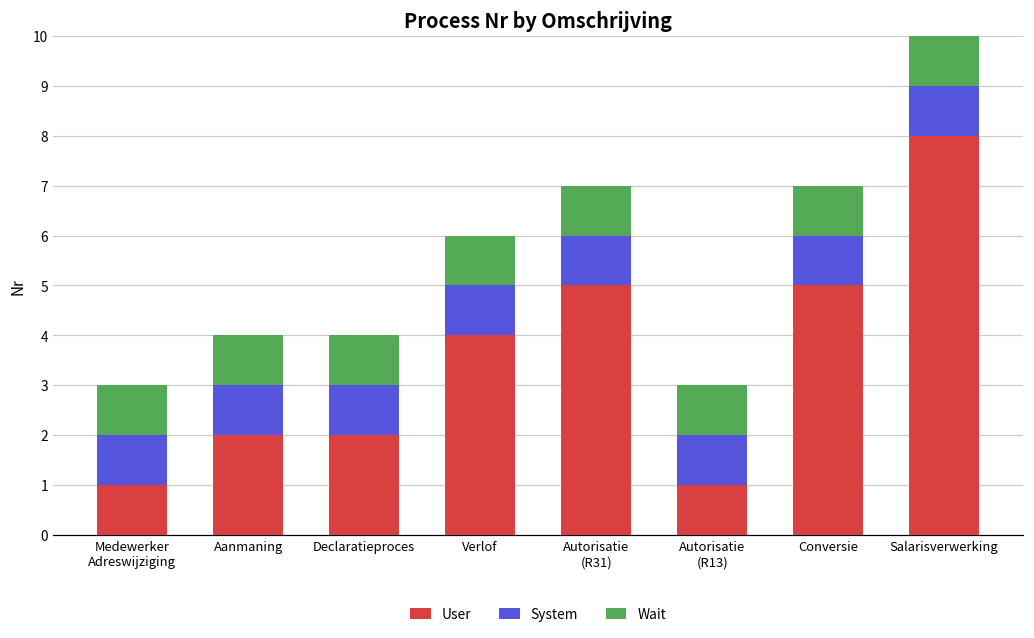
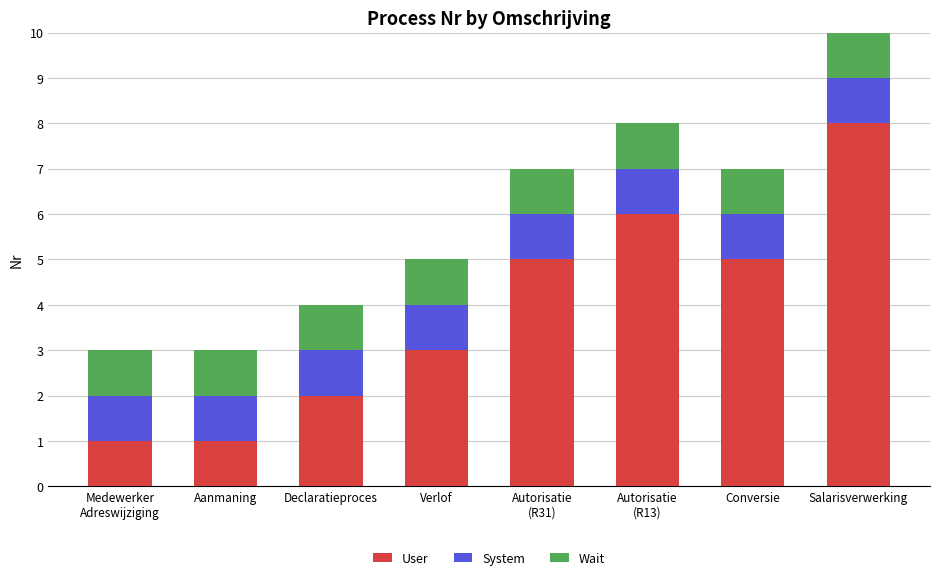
  {
    "User": {
      "Medewerker Adreswijziging": 1,
-     "Aanmaning": 2,
+     "Aanmaning": 1,
      "Declaratieproces": 2,
-     "Verlof": 4,
+     "Verlof": 3,
      "Autorisatie (R31)": 5,
-     "Autorisatie (R13)": 1,
+     "Autorisatie (R13)": 6,
      "Conversie": 5,
      "Salarisverwerking": 8
    },
    "System": {
      "Medewerker Adreswijziging": 1,
      "Aanmaning": 1,
      "Declaratieproces": 1,
      "Verlof": 1,
      "Autorisatie (R31)": 1,
      "Autorisatie (R13)": 1,
      "Conversie": 1,
      "Salarisverwerking": 1
    },
    "Wait": {
      "Medewerker Adreswijziging": 1,
      "Aanmaning": 1,
      "Declaratieproces": 1,
      "Verlof": 1,
      "Autorisatie (R31)": 1,
      "Autorisatie (R13)": 1,
      "Conversie": 1,
      "Salarisverwerking": 1
    }
  }
